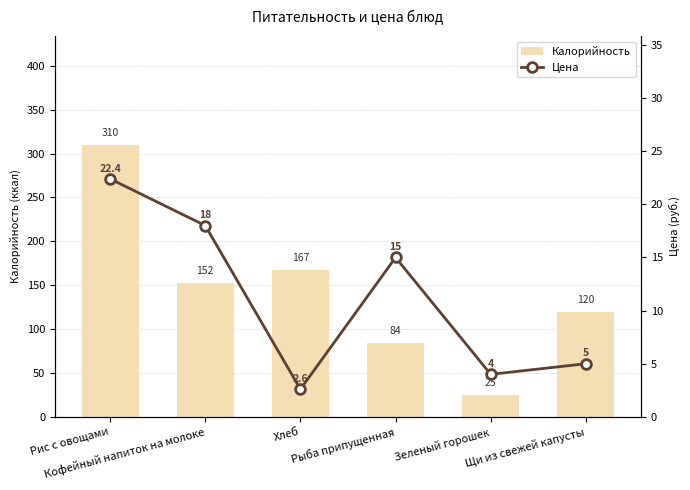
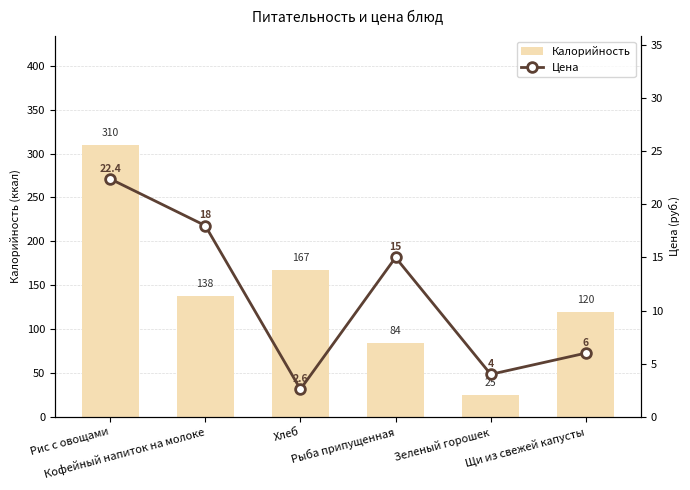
  {
    "Калорийность": {
      "Рис с овощами": 310,
-     "Кофейный напиток на молоке": 152,
+     "Кофейный напиток на молоке": 138,
      "Хлеб": 167,
      "Рыба припущенная": 84,
      "Зеленый горошек": 25,
      "Щи из свежей капусты": 120
    },
    "Цена": {
      "Рис с овощами": 22.4,
      "Кофейный напиток на молоке": 18,
      "Хлеб": 2.6,
      "Рыба припущенная": 15,
      "Зеленый горошек": 4,
-     "Щи из свежей капусты": 5
+     "Щи из свежей капусты": 6
    }
  }
